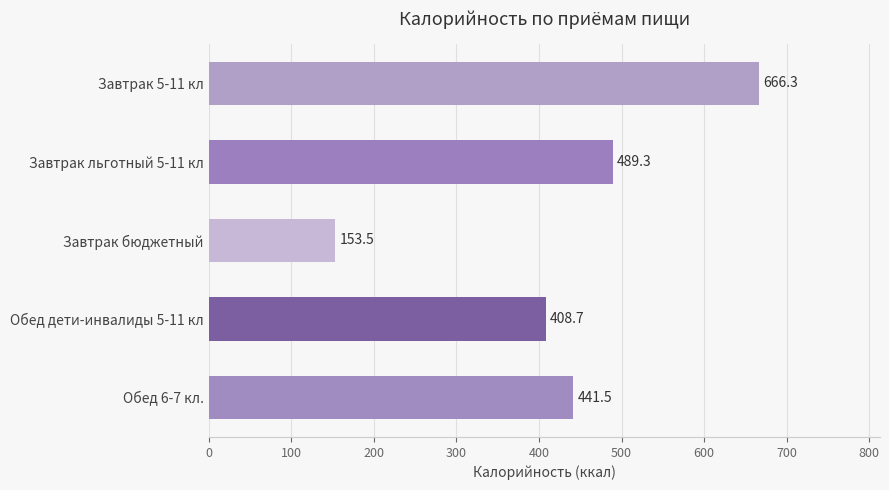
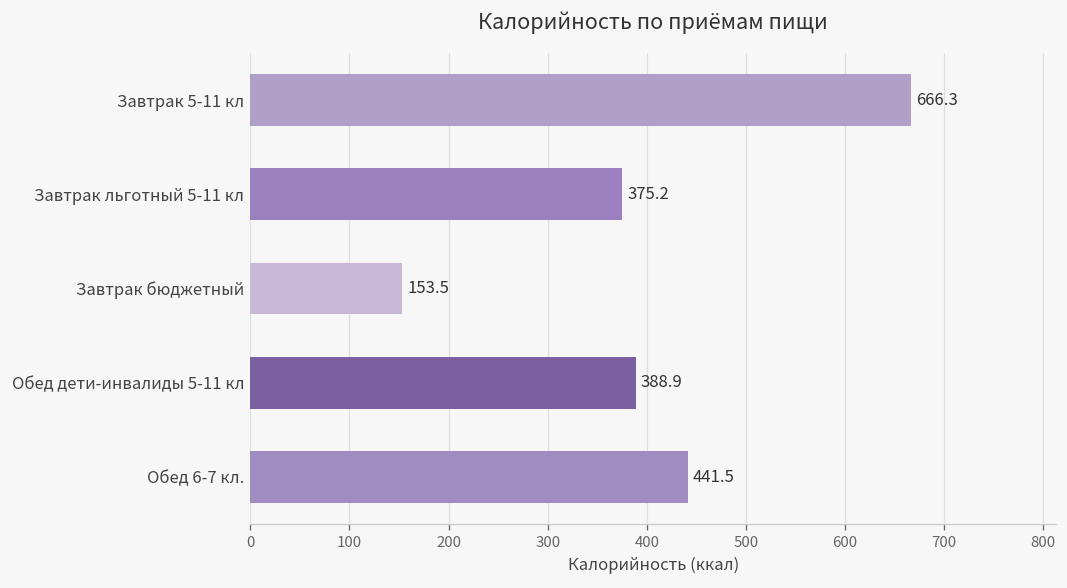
  {
    "Завтрак 5-11 кл": 666.3,
-   "Завтрак льготный 5-11 кл": 489.3,
+   "Завтрак льготный 5-11 кл": 375.2,
    "Завтрак бюджетный": 153.5,
-   "Обед дети-инвалиды 5-11 кл": 408.7,
+   "Обед дети-инвалиды 5-11 кл": 388.9,
    "Обед 6-7 кл.": 441.5
  }
